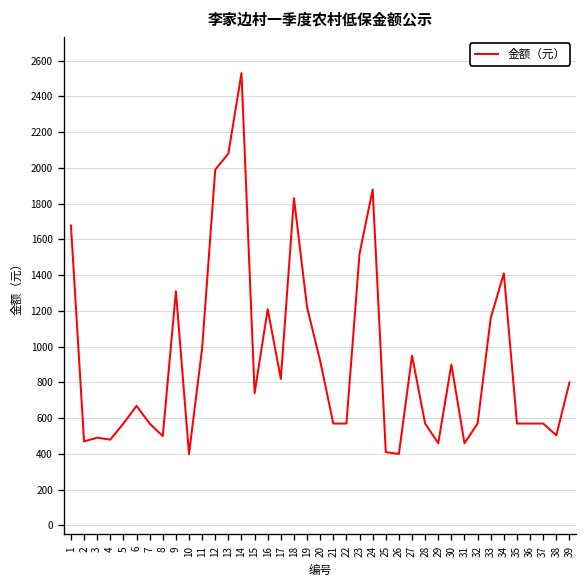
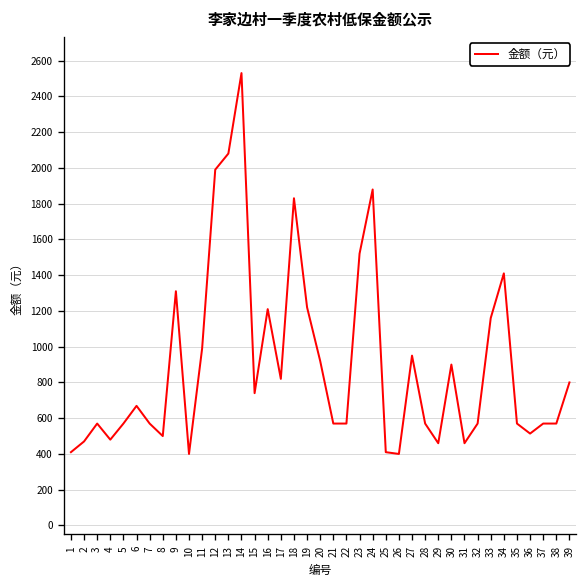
  {
-   "1": 1680,
+   "1": 410,
    "2": 470,
-   "3": 490,
+   "3": 570,
    "4": 480,
    "5": 570,
    "6": 670,
    "7": 570,
    "8": 500,
    "9": 1310,
    "10": 400,
    "11": 990,
    "12": 1990,
    "13": 2080,
    "14": 2530,
    "15": 740,
    "16": 1210,
    "17": 820,
    "18": 1830,
    "19": 1220,
    "20": 920,
    "21": 570,
    "22": 570,
    "23": 1520,
    "24": 1880,
    "25": 410,
    "26": 400,
    "27": 950,
    "28": 570,
    "29": 460,
    "30": 900,
    "31": 460,
    "32": 570,
    "33": 1160,
    "34": 1410,
    "35": 570,
-   "36": 570,
+   "36": 510,
    "37": 570,
-   "38": 500,
+   "38": 570,
    "39": 800
  }
